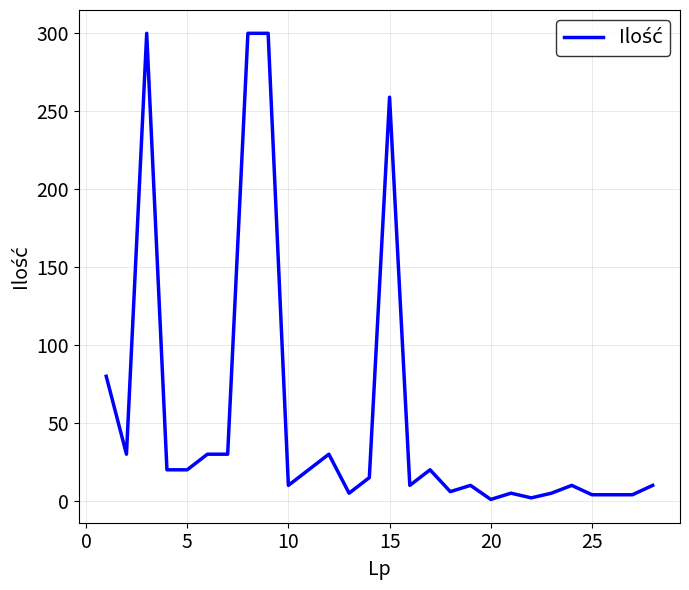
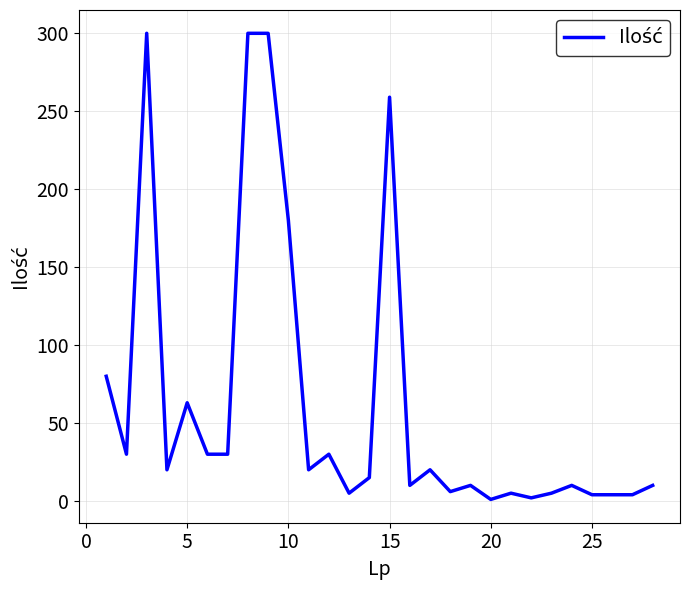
  {
-   "5": 20,
-   "10": 10,
+   "5": 63,
+   "10": 180,
    "15": 259,
    "20": 1,
    "25": 4
  }
